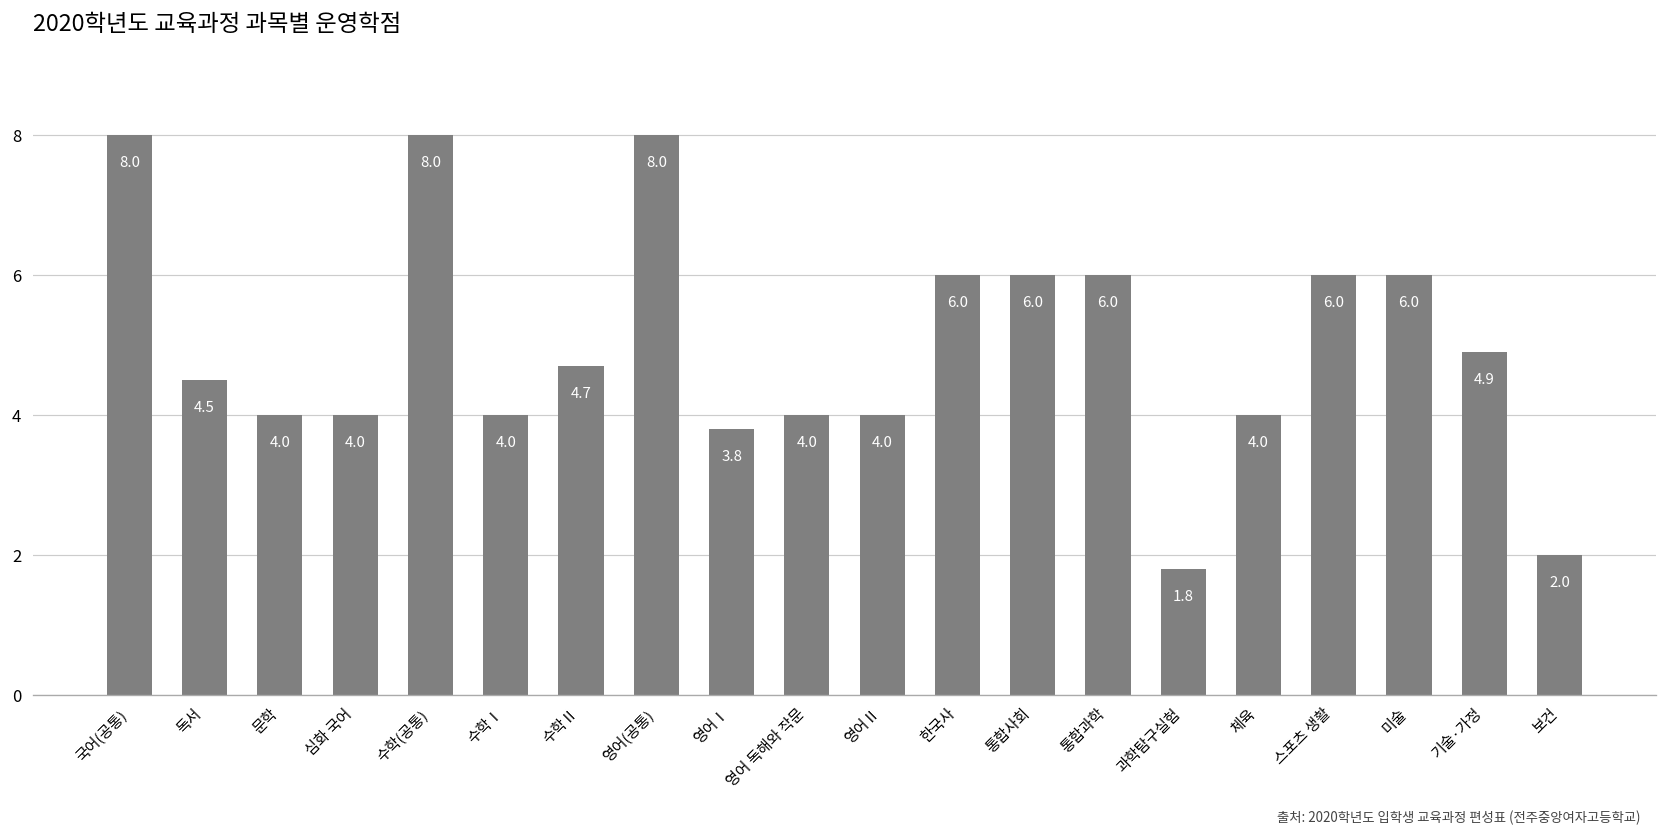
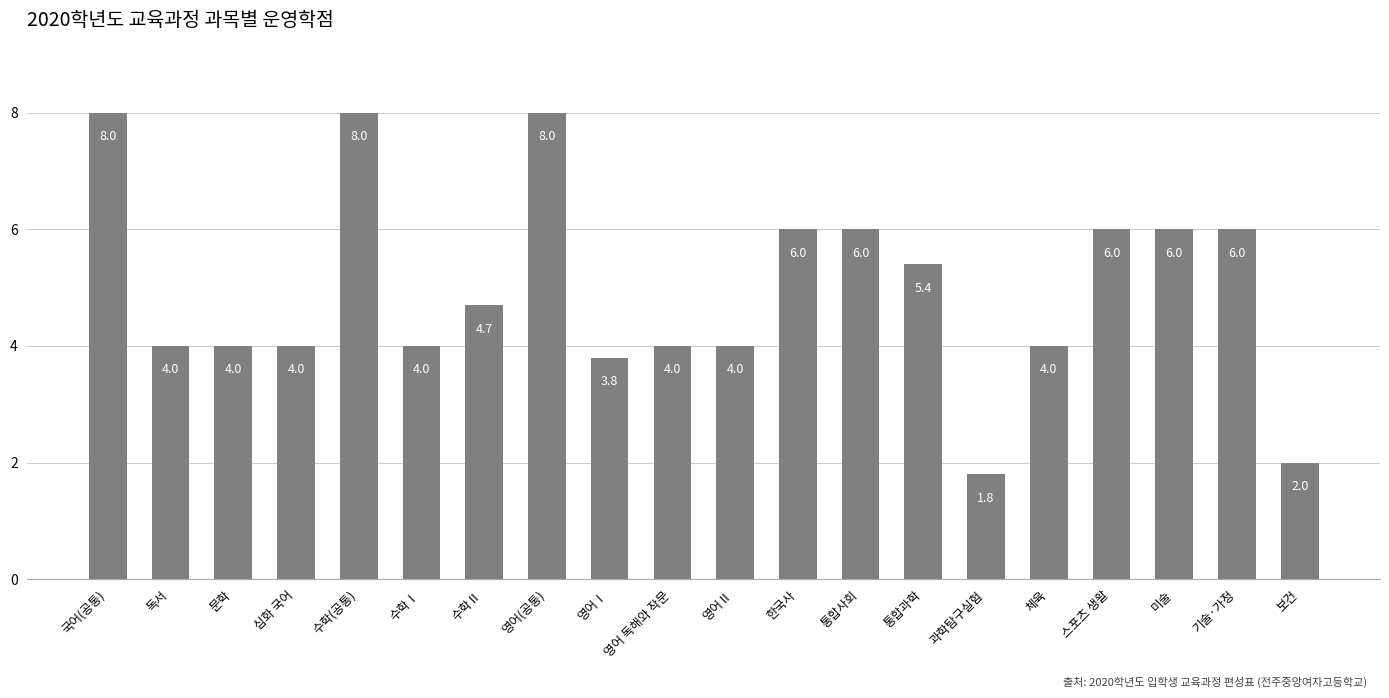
  {
    "국어(공통)": 8.0,
-   "독서": 4.5,
+   "독서": 4.0,
    "문학": 4.0,
    "심화 국어": 4.0,
    "수학(공통)": 8.0,
    "수학Ⅰ": 4.0,
    "수학Ⅱ": 4.7,
    "영어(공통)": 8.0,
    "영어Ⅰ": 3.8,
    "영어 독해와 작문": 4.0,
    "영어Ⅱ": 4.0,
    "한국사": 6.0,
    "통합사회": 6.0,
-   "통합과학": 6.0,
+   "통합과학": 5.4,
    "과학탐구실험": 1.8,
    "체육": 4.0,
    "스포츠 생활": 6.0,
    "미술": 6.0,
-   "기술·가정": 4.9,
+   "기술·가정": 6.0,
    "보건": 2.0
  }
